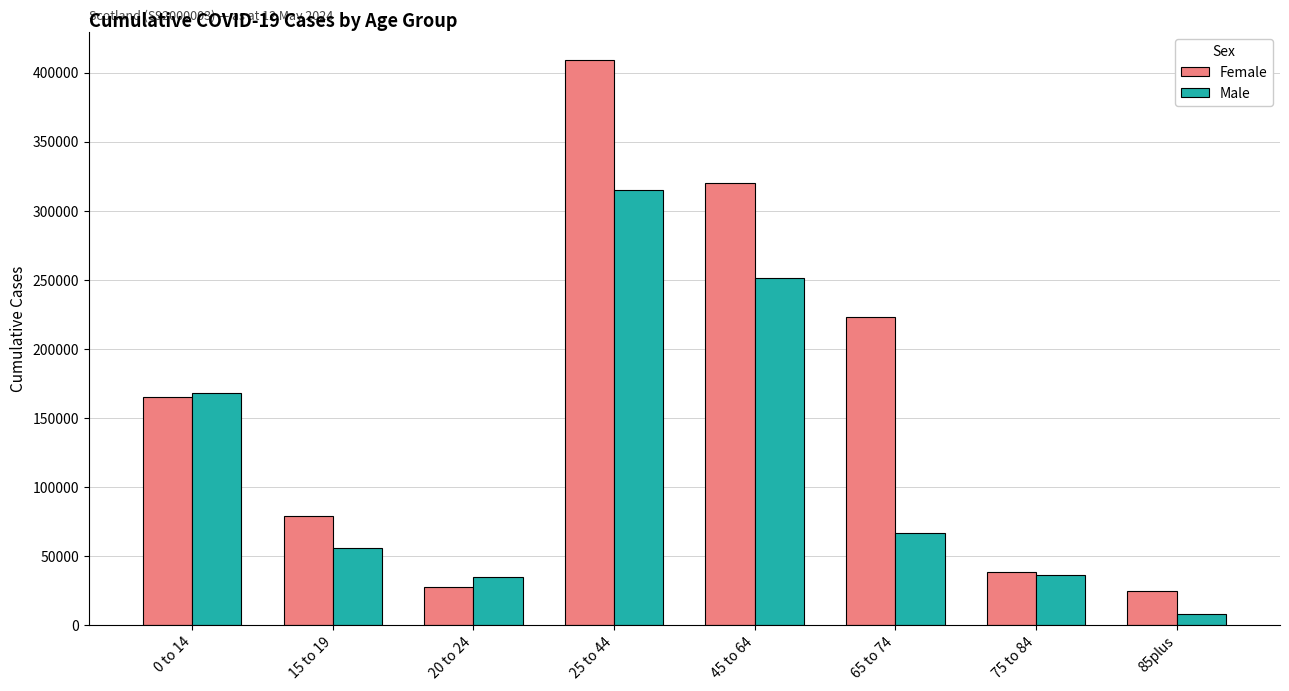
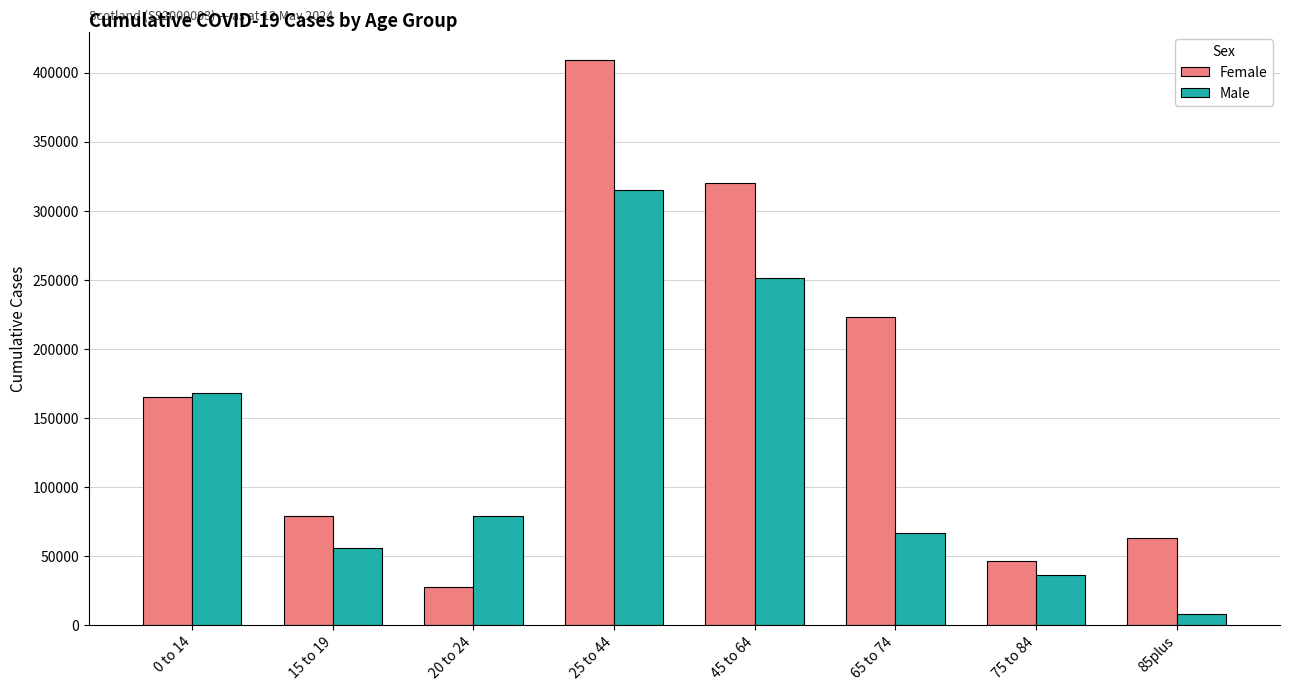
  {
    "Female": {
      "0 to 14": 165000,
      "15 to 19": 79000,
      "20 to 24": 27000,
      "25 to 44": 409000,
      "45 to 64": 321000,
      "65 to 74": 223000,
-     "75 to 84": 38000,
-     "85plus": 25000
+     "75 to 84": 47000,
+     "85plus": 64000
    },
    "Male": {
      "0 to 14": 168000,
      "15 to 19": 56000,
-     "20 to 24": 35000,
+     "20 to 24": 79000,
      "25 to 44": 315000,
      "45 to 64": 251000,
      "65 to 74": 67000,
      "75 to 84": 36000,
      "85plus": 8000
    }
  }
